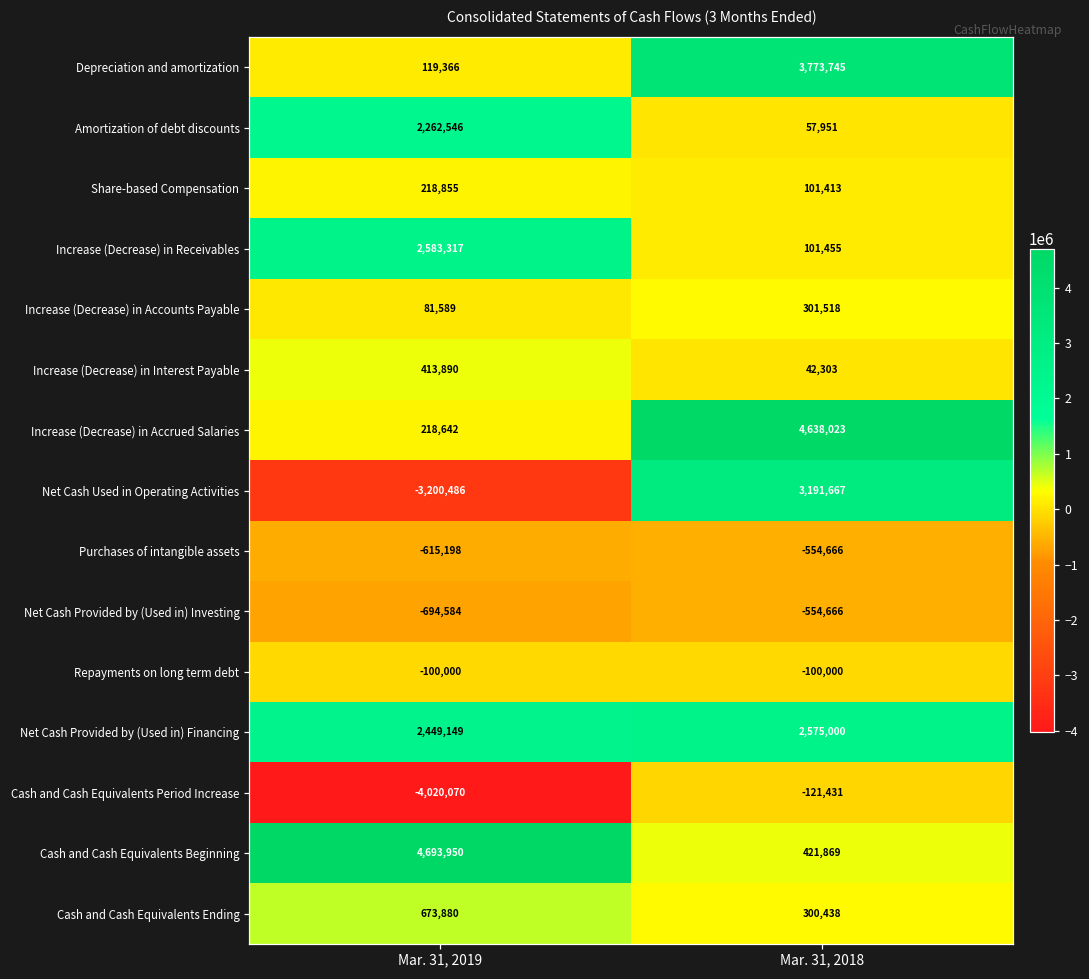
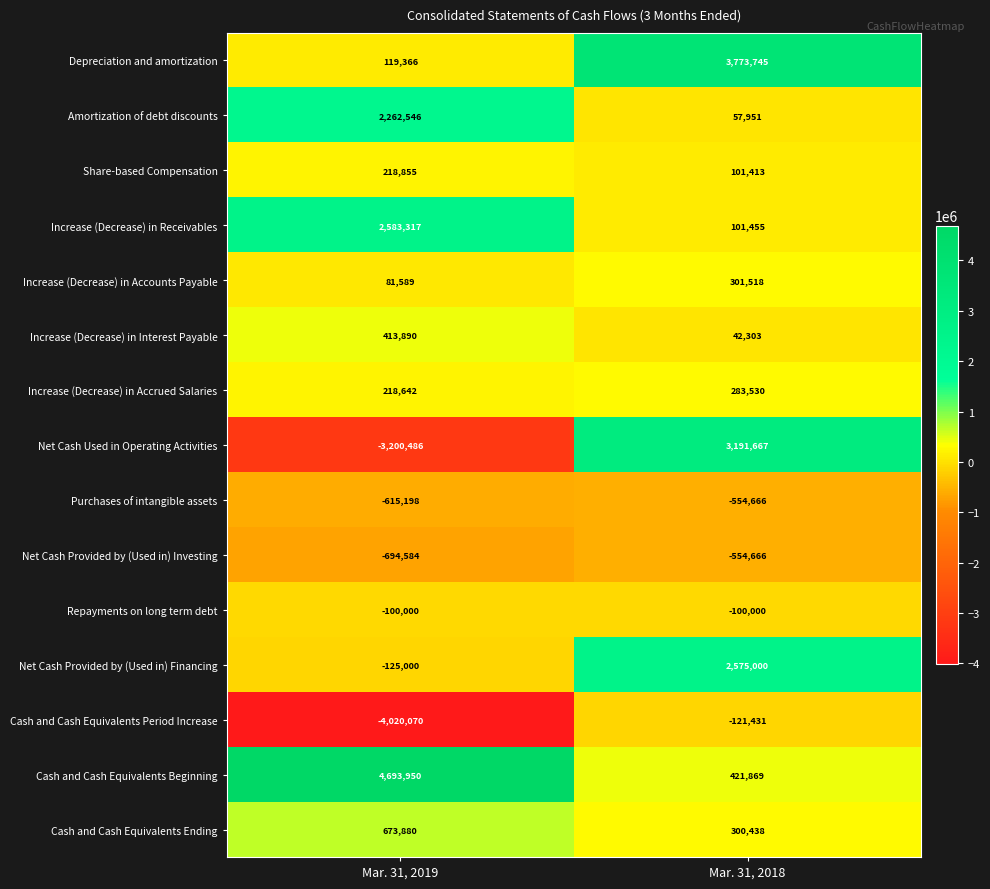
  {
    "Depreciation and amortization": {
      "Mar. 31, 2019": "119,366",
      "Mar. 31, 2018": "3,773,745"
    },
    "Amortization of debt discounts": {
      "Mar. 31, 2019": "2,262,546",
      "Mar. 31, 2018": "57,951"
    },
    "Share-based Compensation": {
      "Mar. 31, 2019": "218,855",
      "Mar. 31, 2018": "101,413"
    },
    "Increase (Decrease) in Receivables": {
      "Mar. 31, 2019": "2,583,317",
      "Mar. 31, 2018": "101,455"
    },
    "Increase (Decrease) in Accounts Payable": {
      "Mar. 31, 2019": "81,589",
      "Mar. 31, 2018": "301,518"
    },
    "Increase (Decrease) in Interest Payable": {
      "Mar. 31, 2019": "413,890",
      "Mar. 31, 2018": "42,303"
    },
    "Increase (Decrease) in Accrued Salaries": {
      "Mar. 31, 2019": "218,642",
-     "Mar. 31, 2018": "4,638,023"
+     "Mar. 31, 2018": "283,530"
    },
    "Net Cash Used in Operating Activities": {
      "Mar. 31, 2019": "-3,200,486",
      "Mar. 31, 2018": "3,191,667"
    },
    "Purchases of intangible assets": {
      "Mar. 31, 2019": "-615,198",
      "Mar. 31, 2018": "-554,666"
    },
    "Net Cash Provided by (Used in) Investing": {
      "Mar. 31, 2019": "-694,584",
      "Mar. 31, 2018": "-554,666"
    },
    "Repayments on long term debt": {
      "Mar. 31, 2019": "-100,000",
      "Mar. 31, 2018": "-100,000"
    },
    "Net Cash Provided by (Used in) Financing": {
-     "Mar. 31, 2019": "2,449,149",
+     "Mar. 31, 2019": "-125,000",
      "Mar. 31, 2018": "2,575,000"
    },
    "Cash and Cash Equivalents Period Increase": {
      "Mar. 31, 2019": "-4,020,070",
      "Mar. 31, 2018": "-121,431"
    },
    "Cash and Cash Equivalents Beginning": {
      "Mar. 31, 2019": "4,693,950",
      "Mar. 31, 2018": "421,869"
    },
    "Cash and Cash Equivalents Ending": {
      "Mar. 31, 2019": "673,880",
      "Mar. 31, 2018": "300,438"
    }
  }
